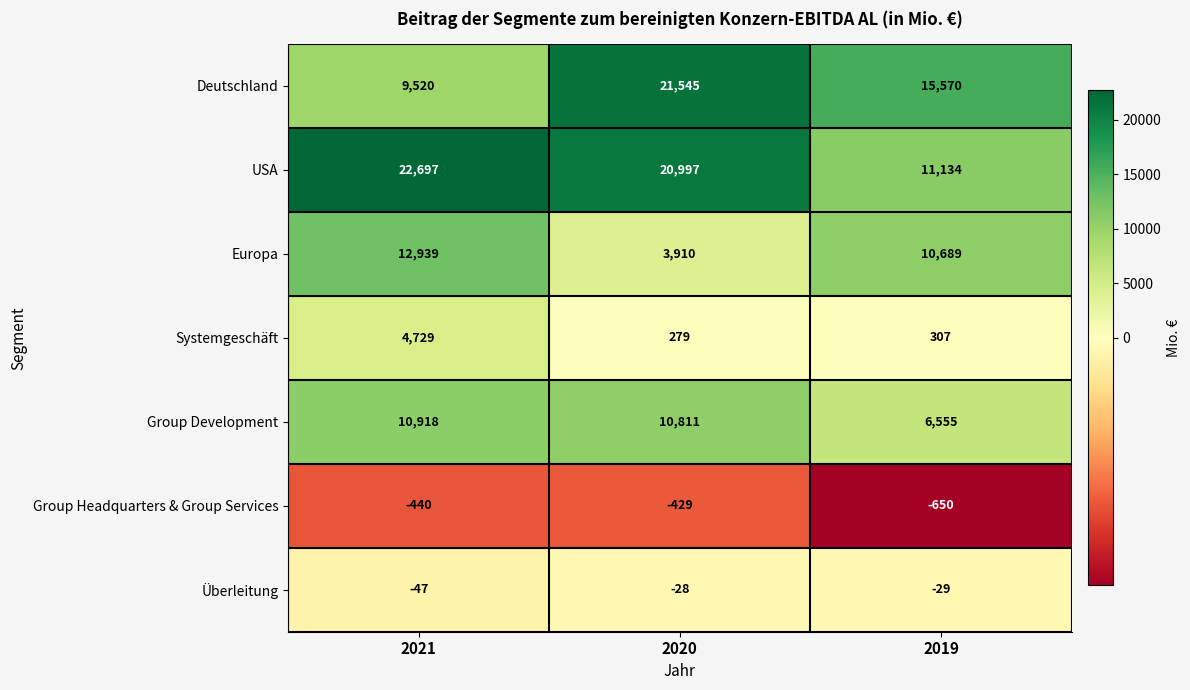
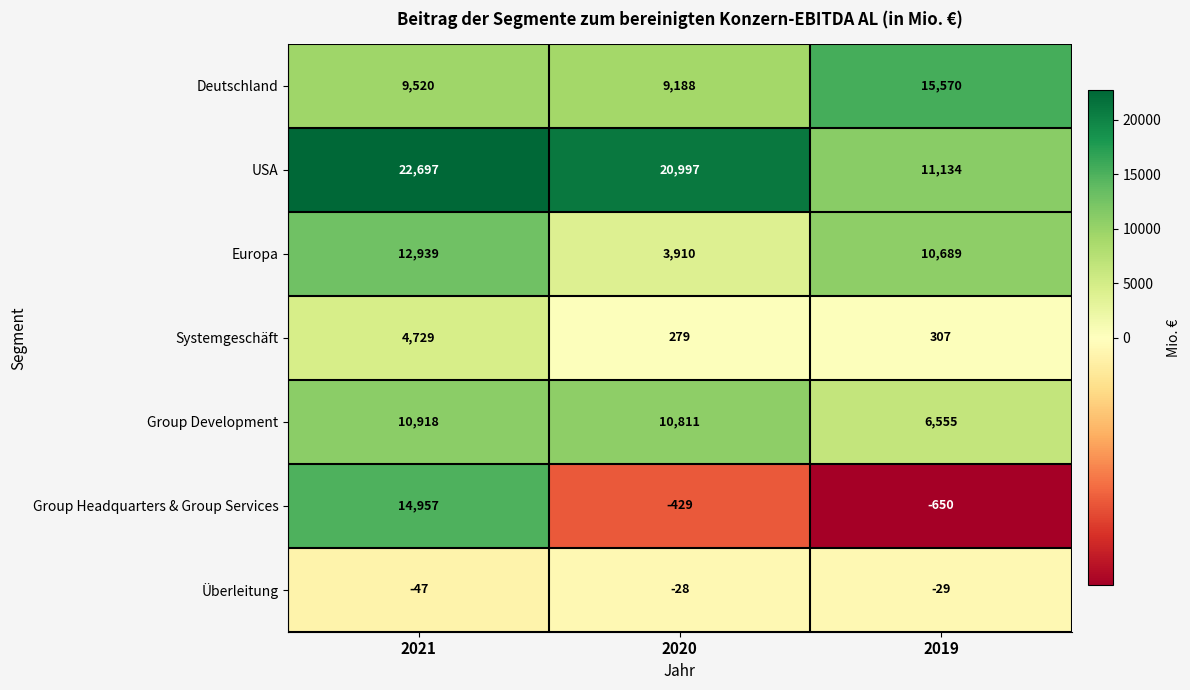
  {
    "Deutschland": {
      "2021": "9,520",
-     "2020": "21,545",
+     "2020": "9,188",
      "2019": "15,570"
    },
    "USA": {
      "2021": "22,697",
      "2020": "20,997",
      "2019": "11,134"
    },
    "Europa": {
      "2021": "12,939",
      "2020": "3,910",
      "2019": "10,689"
    },
    "Systemgeschäft": {
      "2021": "4,729",
      "2020": "279",
      "2019": "307"
    },
    "Group Development": {
      "2021": "10,918",
      "2020": "10,811",
      "2019": "6,555"
    },
    "Group Headquarters & Group Services": {
-     "2021": "-440",
+     "2021": "14,957",
      "2020": "-429",
      "2019": "-650"
    },
    "Überleitung": {
      "2021": "-47",
      "2020": "-28",
      "2019": "-29"
    }
  }
